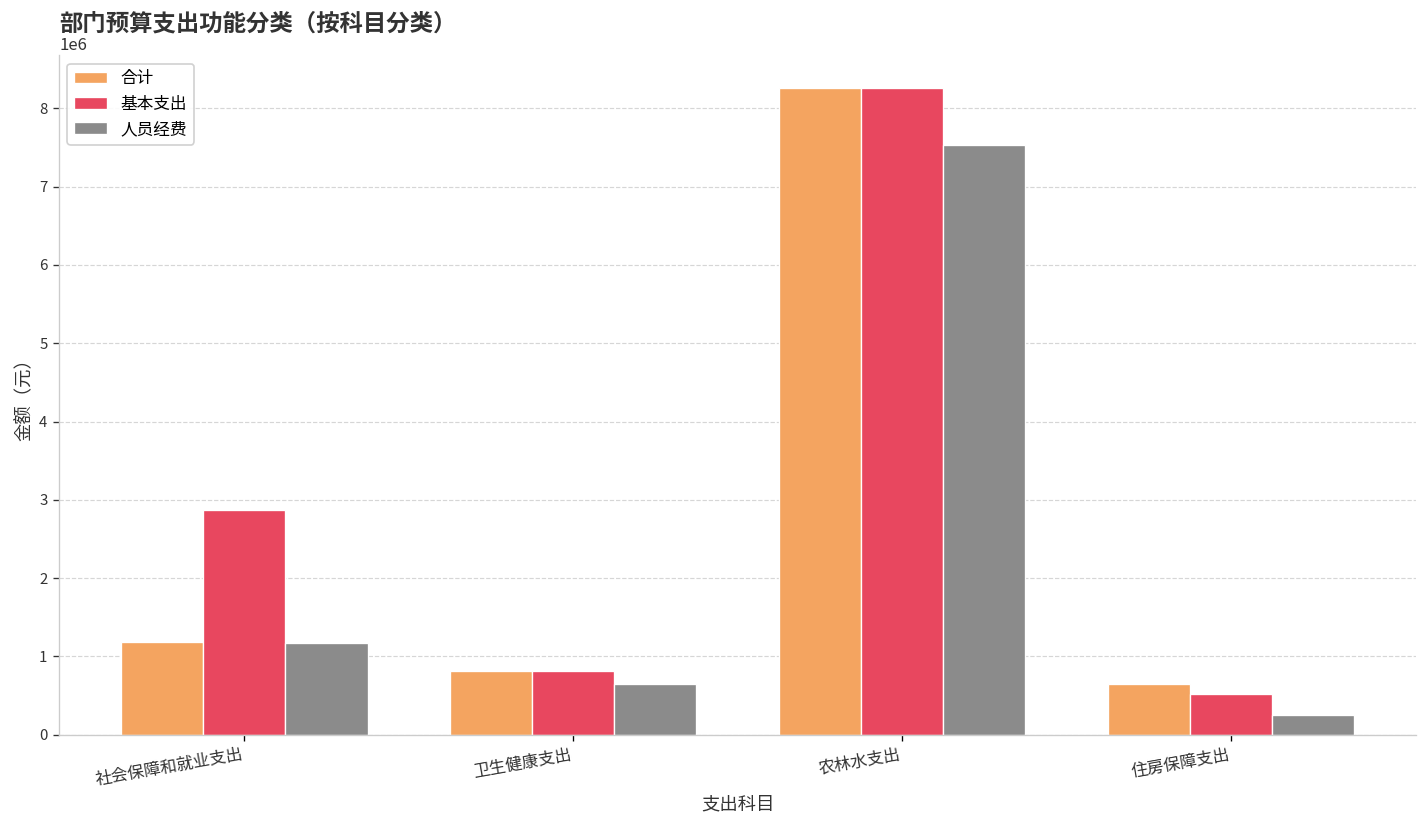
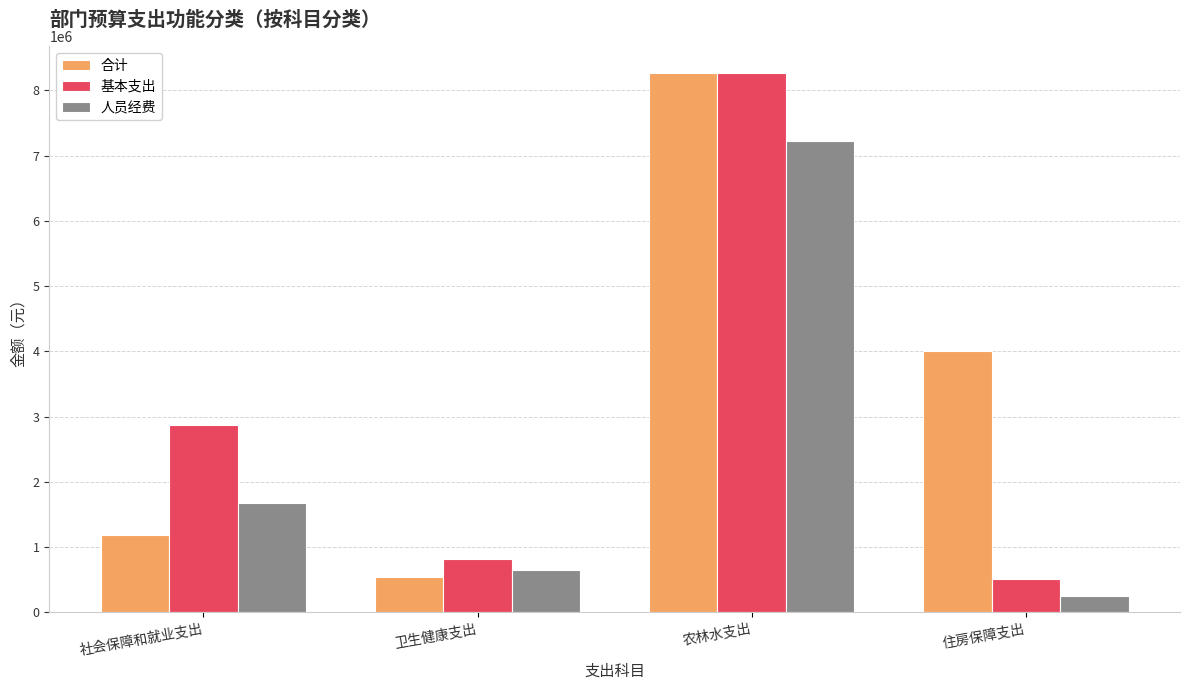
  {
    "合计": {
      "社会保障和就业支出": 1200000,
-     "卫生健康支出": 800000,
+     "卫生健康支出": 500000,
      "农林水支出": 8300000,
-     "住房保障支出": 600000
+     "住房保障支出": 4000000
    },
    "基本支出": {
      "社会保障和就业支出": 2900000,
      "卫生健康支出": 800000,
      "农林水支出": 8300000,
      "住房保障支出": 500000
    },
    "人员经费": {
-     "社会保障和就业支出": 1200000,
+     "社会保障和就业支出": 1700000,
      "卫生健康支出": 700000,
-     "农林水支出": 7500000,
+     "农林水支出": 7200000,
      "住房保障支出": 300000
    }
  }
